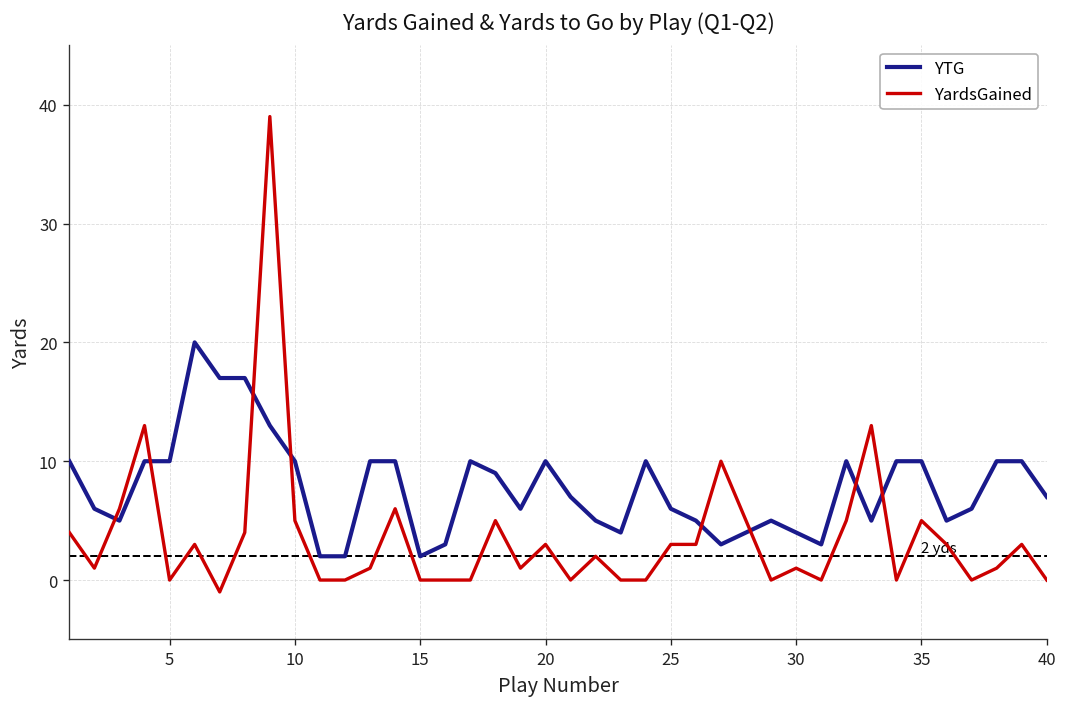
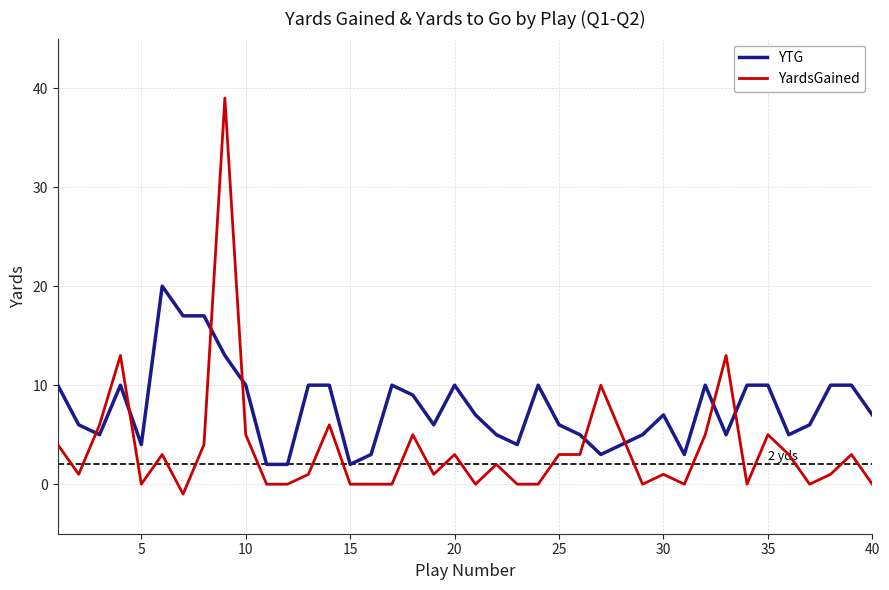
  {
    "YTG": {
-     "5": 10,
+     "5": 4,
      "10": 10,
      "15": 2,
      "20": 10,
      "25": 6,
-     "30": 4,
+     "30": 7,
      "35": 10,
      "40": 7
    },
    "YardsGained": {
      "5": 0,
      "10": 5,
      "15": 0,
      "20": 3,
      "25": 3,
      "30": 1,
      "35": 5,
      "40": 0
    }
  }
